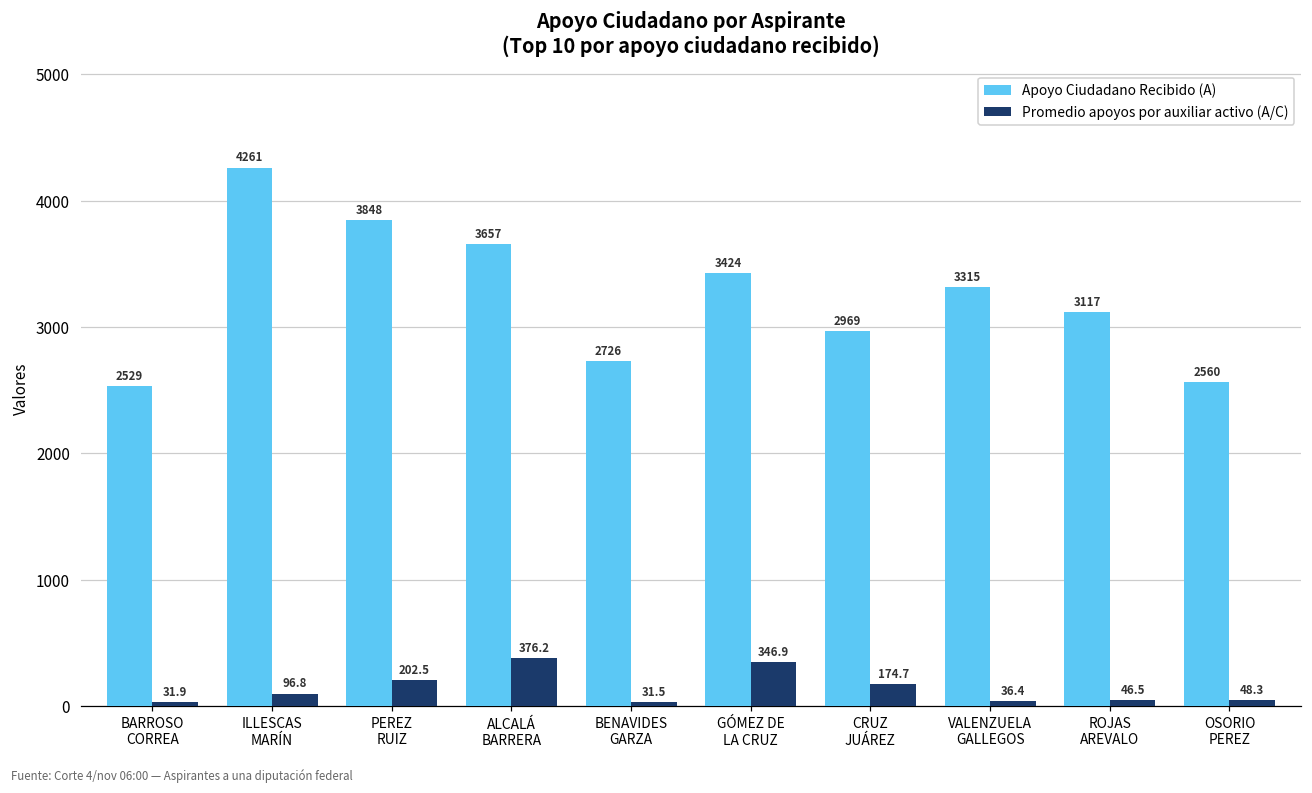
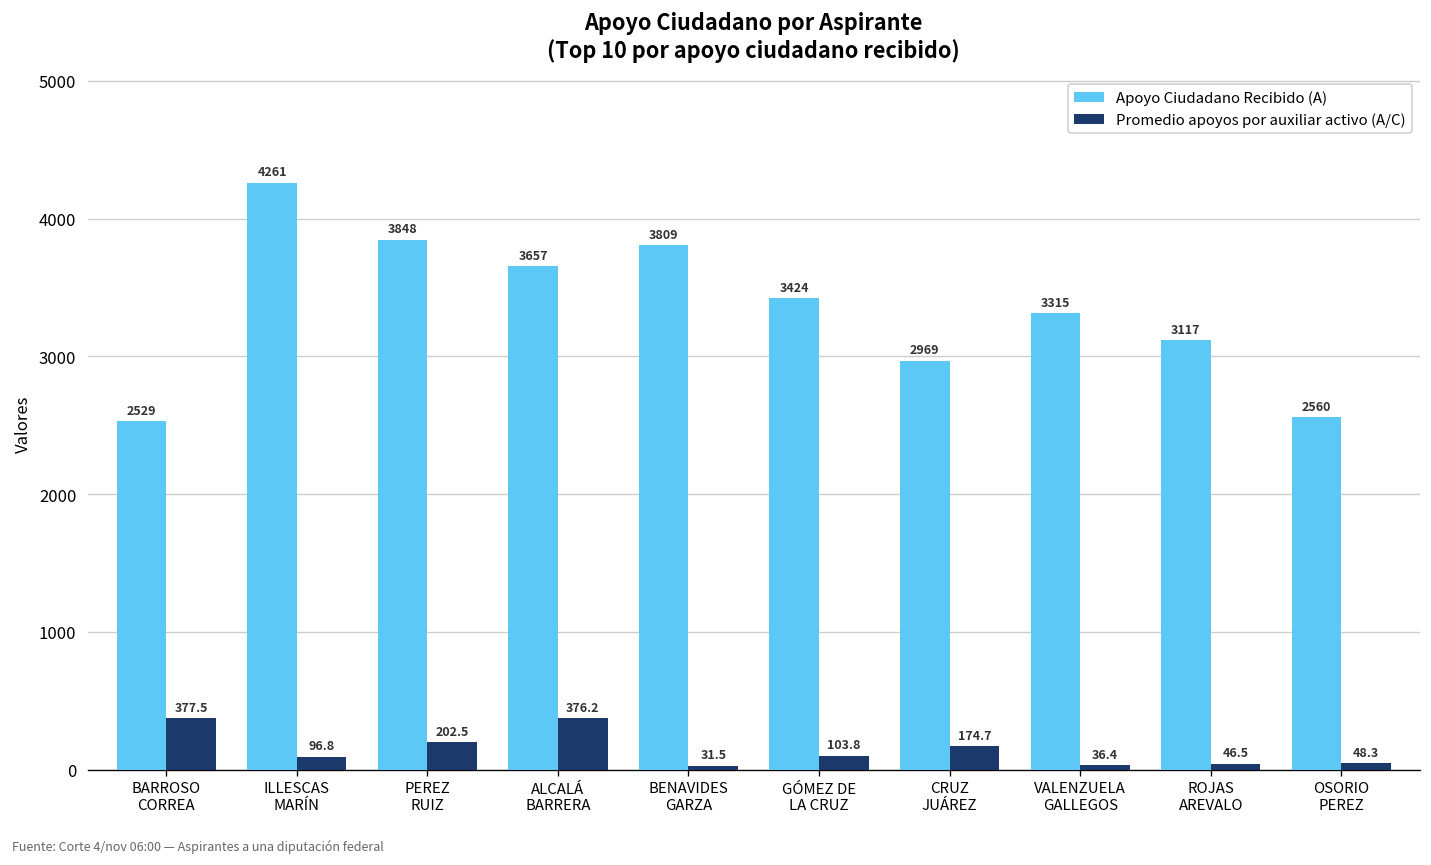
  {
    "Apoyo Ciudadano Recibido (A)": {
      "BARROSO CORREA": 2529,
      "ILLESCAS MARÍN": 4261,
      "PEREZ RUIZ": 3848,
      "ALCALÁ BARRERA": 3657,
-     "BENAVIDES GARZA": 2726,
+     "BENAVIDES GARZA": 3809,
      "GÓMEZ DE LA CRUZ": 3424,
      "CRUZ JUÁREZ": 2969,
      "VALENZUELA GALLEGOS": 3315,
      "ROJAS AREVALO": 3117,
      "OSORIO PEREZ": 2560
    },
    "Promedio apoyos por auxiliar activo (A/C)": {
-     "BARROSO CORREA": 31.9,
+     "BARROSO CORREA": 377.5,
      "ILLESCAS MARÍN": 96.8,
      "PEREZ RUIZ": 202.5,
      "ALCALÁ BARRERA": 376.2,
      "BENAVIDES GARZA": 31.5,
-     "GÓMEZ DE LA CRUZ": 346.9,
+     "GÓMEZ DE LA CRUZ": 103.8,
      "CRUZ JUÁREZ": 174.7,
      "VALENZUELA GALLEGOS": 36.4,
      "ROJAS AREVALO": 46.5,
      "OSORIO PEREZ": 48.3
    }
  }
